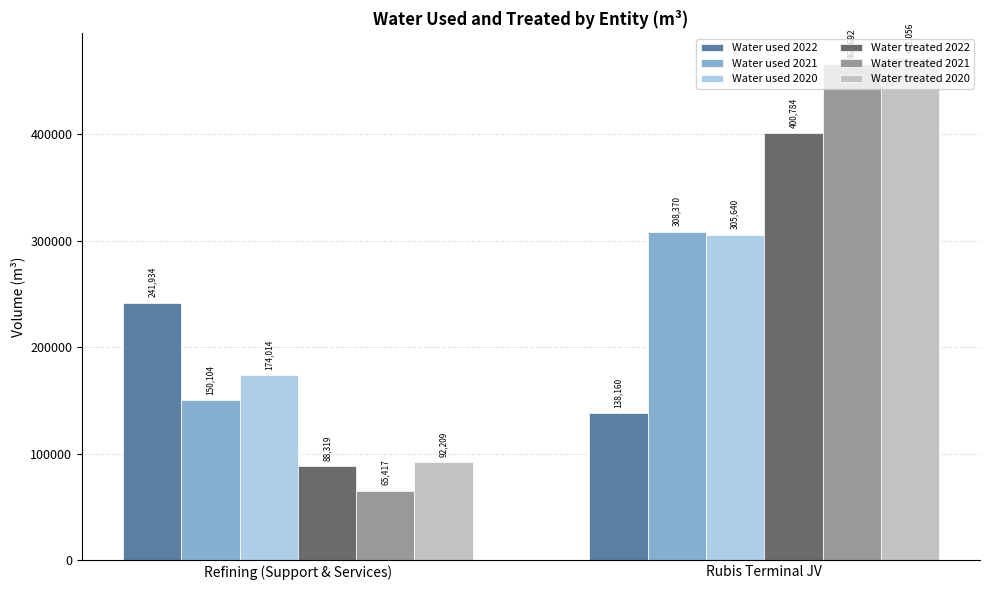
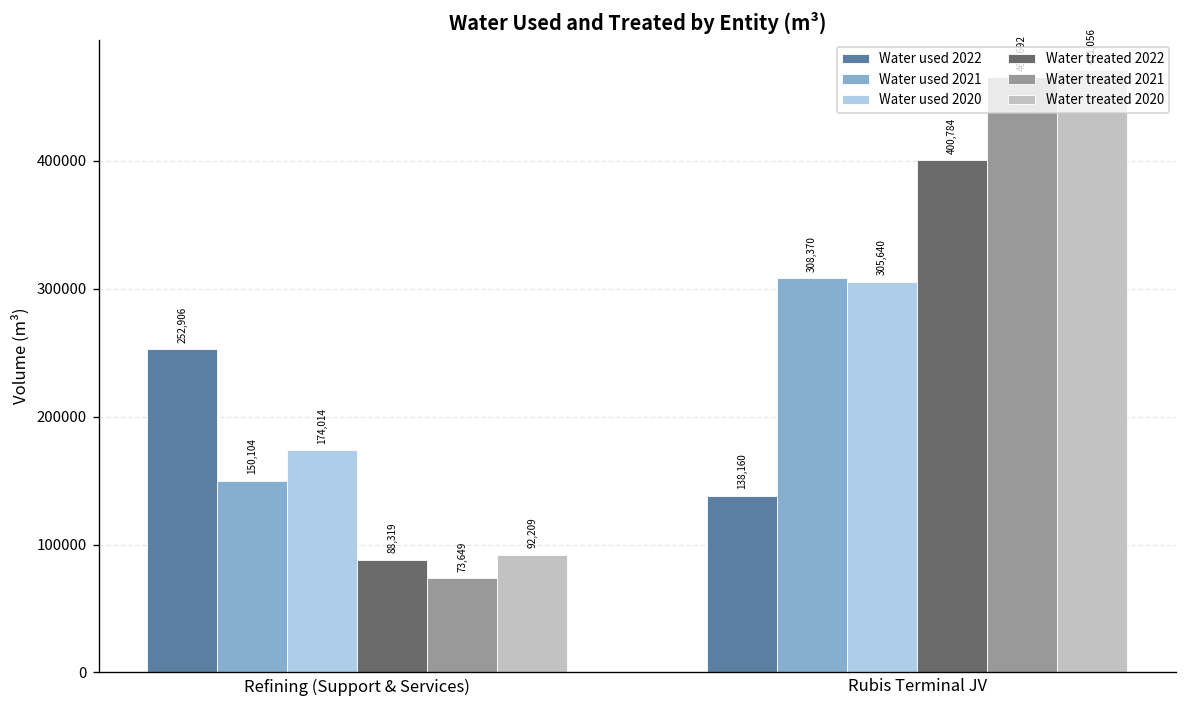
  {
    "Water used 2022": {
-     "Refining (Support & Services)": "241,934",
+     "Refining (Support & Services)": "252,906",
      "Rubis Terminal JV": "138,160"
    },
    "Water treated 2022": {
      "Refining (Support & Services)": "88,319",
      "Rubis Terminal JV": "400,784"
    },
    "Water treated 2021": {
-     "Refining (Support & Services)": "65,417"
+     "Refining (Support & Services)": "73,649"
    }
  }
